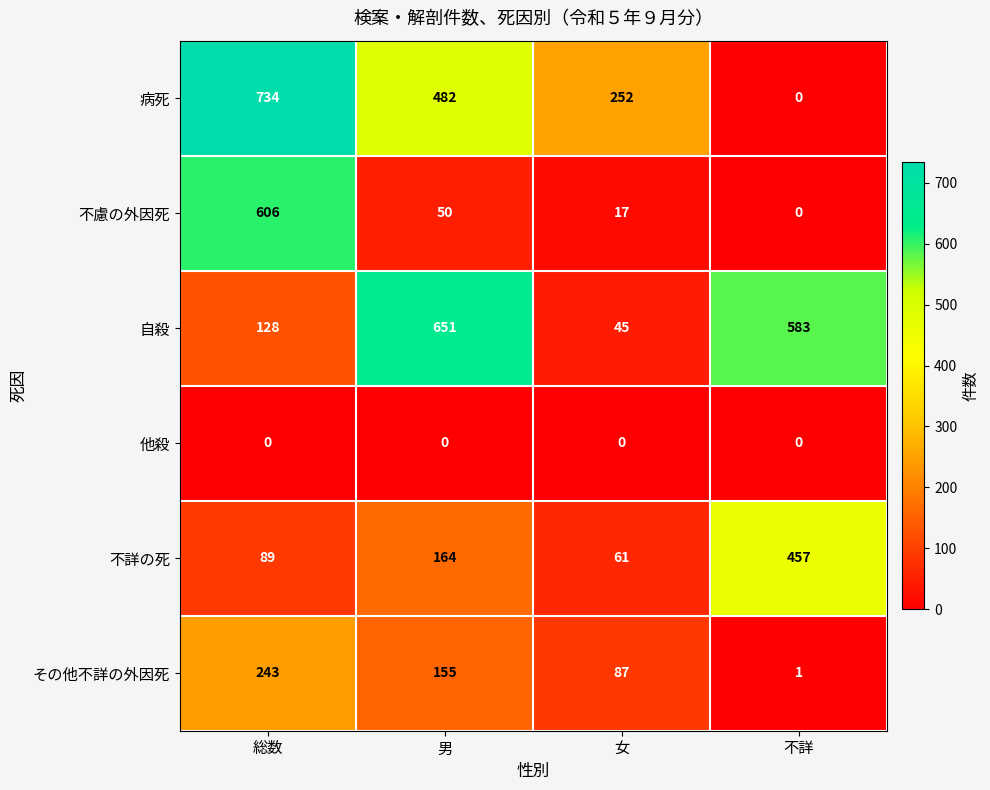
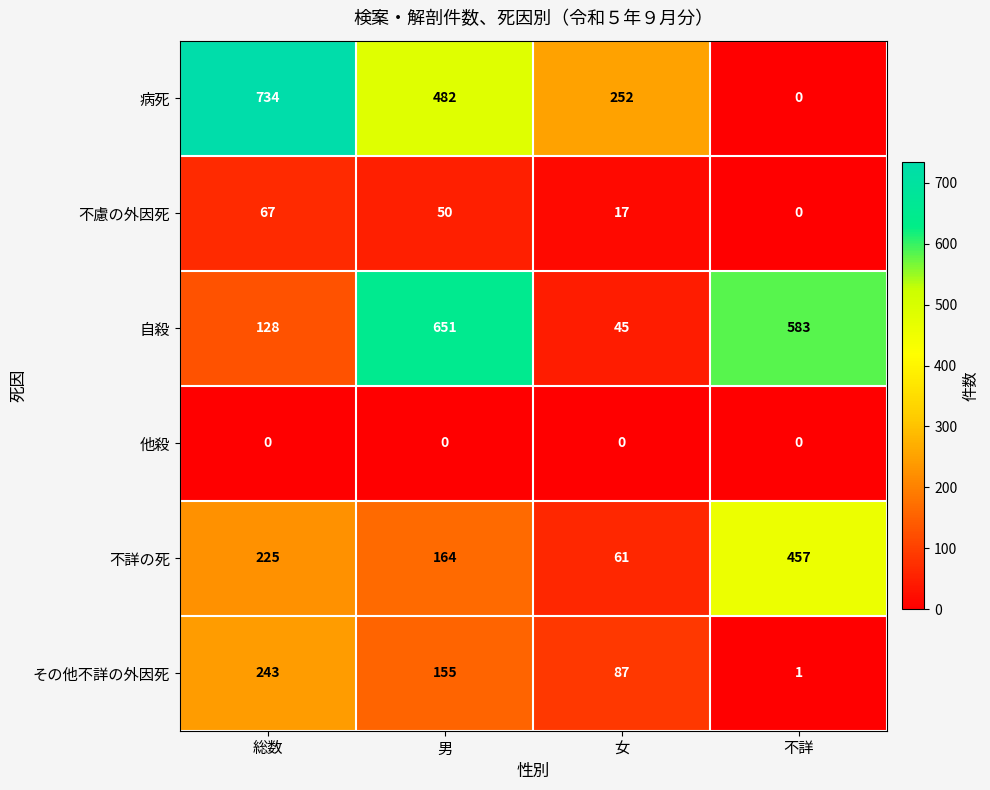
  {
    "病死": {
      "総数": 734,
      "男": 482,
      "女": 252,
      "不詳": 0
    },
    "不慮の外因死": {
-     "総数": 606,
+     "総数": 67,
      "男": 50,
      "女": 17,
      "不詳": 0
    },
    "自殺": {
      "総数": 128,
      "男": 651,
      "女": 45,
      "不詳": 583
    },
    "他殺": {
      "総数": 0,
      "男": 0,
      "女": 0,
      "不詳": 0
    },
    "不詳の死": {
-     "総数": 89,
+     "総数": 225,
      "男": 164,
      "女": 61,
      "不詳": 457
    },
    "その他不詳の外因死": {
      "総数": 243,
      "男": 155,
      "女": 87,
      "不詳": 1
    }
  }
